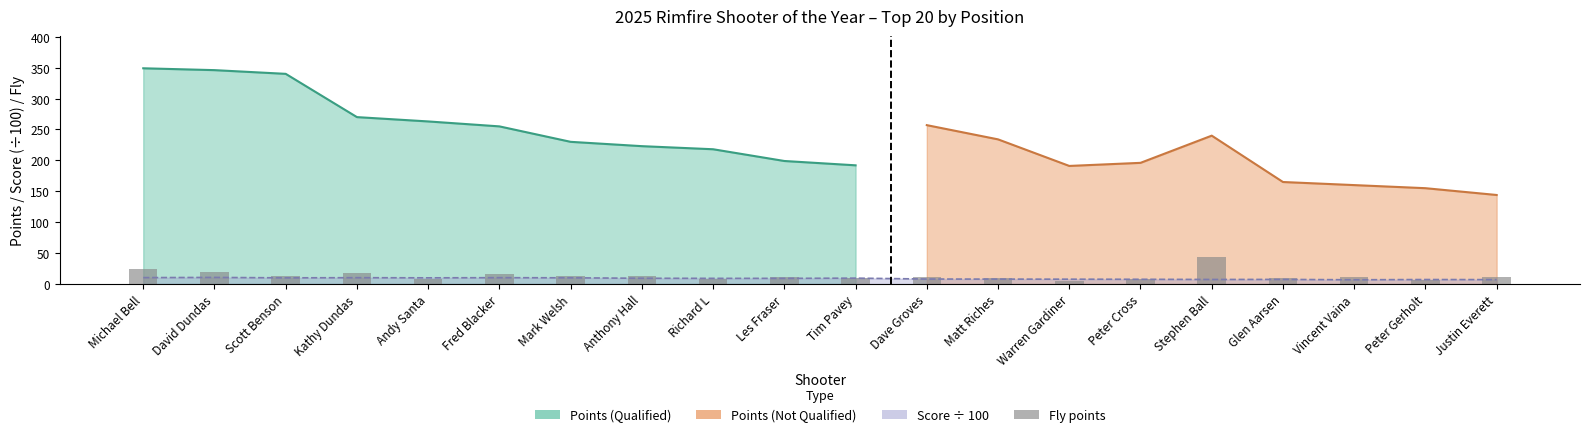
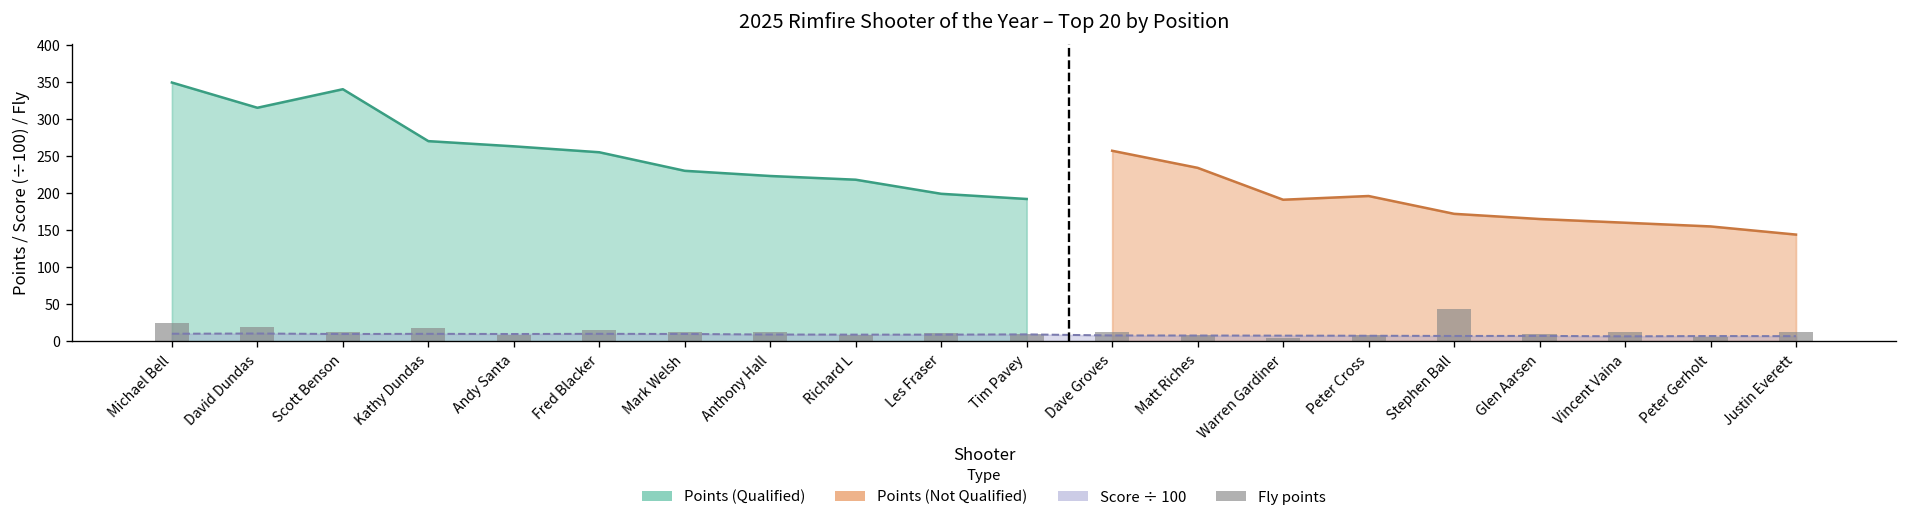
  {
    "Points (Qualified)": {
      "Michael Bell": 350,
-     "David Dundas": 350,
+     "David Dundas": 320,
      "Scott Benson": 340,
      "Kathy Dundas": 270,
      "Andy Santa": 260,
      "Fred Blacker": 260,
      "Mark Welsh": 230,
      "Anthony Hall": 220,
      "Richard L": 220,
      "Les Fraser": 200,
      "Tim Pavey": 190
    },
    "Fly points": {
      "Michael Bell": 30,
      "David Dundas": 20,
      "Scott Benson": 10,
      "Kathy Dundas": 20,
      "Andy Santa": 10,
      "Fred Blacker": 20,
      "Mark Welsh": 10,
      "Anthony Hall": 10,
      "Richard L": 10,
      "Les Fraser": 10,
      "Tim Pavey": 10,
      "Dave Groves": 10,
      "Matt Riches": 10,
      "Warren Gardiner": 10,
      "Peter Cross": 10,
      "Stephen Ball": 40,
      "Glen Aarsen": 10,
      "Vincent Vaina": 10,
      "Peter Gerholt": 10,
      "Justin Everett": 10
    },
    "Points (Not Qualified)": {
      "Dave Groves": 260,
      "Matt Riches": 230,
      "Warren Gardiner": 190,
      "Peter Cross": 200,
-     "Stephen Ball": 240,
+     "Stephen Ball": 170,
      "Glen Aarsen": 170,
      "Vincent Vaina": 160,
      "Peter Gerholt": 160,
      "Justin Everett": 140
    },
    "Score ÷ 100": {
      "Michael Bell": 10,
      "David Dundas": 10,
      "Scott Benson": 10,
      "Kathy Dundas": 10,
      "Andy Santa": 10,
      "Fred Blacker": 10,
      "Mark Welsh": 10,
      "Anthony Hall": 10,
      "Richard L": 10,
      "Les Fraser": 10,
      "Tim Pavey": 10,
      "Dave Groves": 10,
      "Matt Riches": 10,
      "Warren Gardiner": 10,
      "Peter Cross": 10,
      "Stephen Ball": 10,
      "Glen Aarsen": 10,
      "Vincent Vaina": 10,
      "Peter Gerholt": 10,
      "Justin Everett": 10
    }
  }
